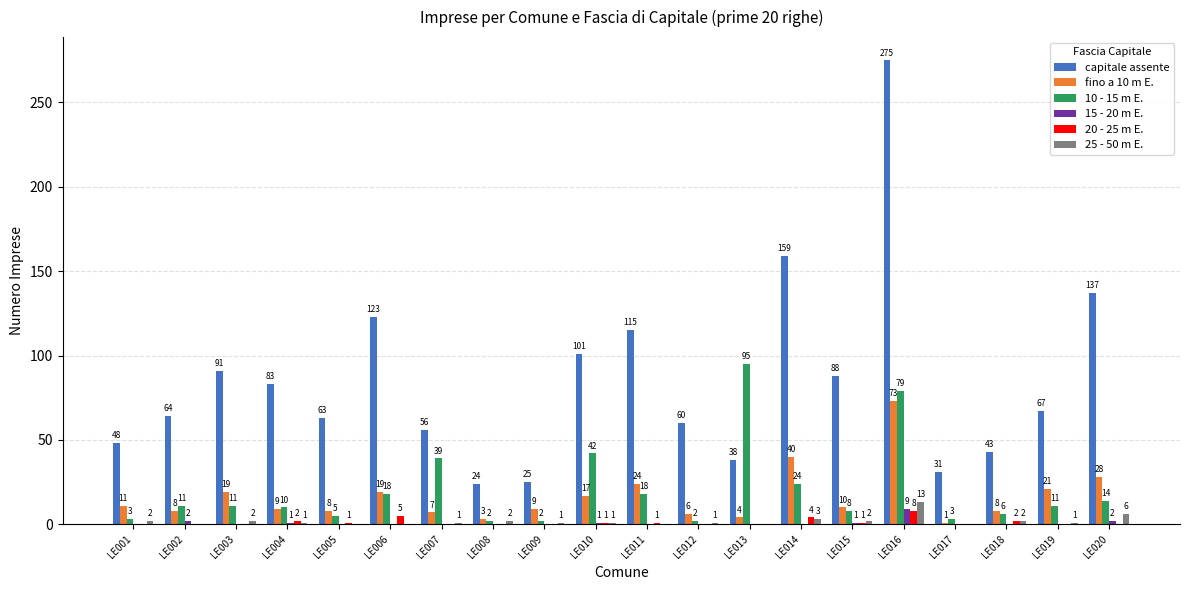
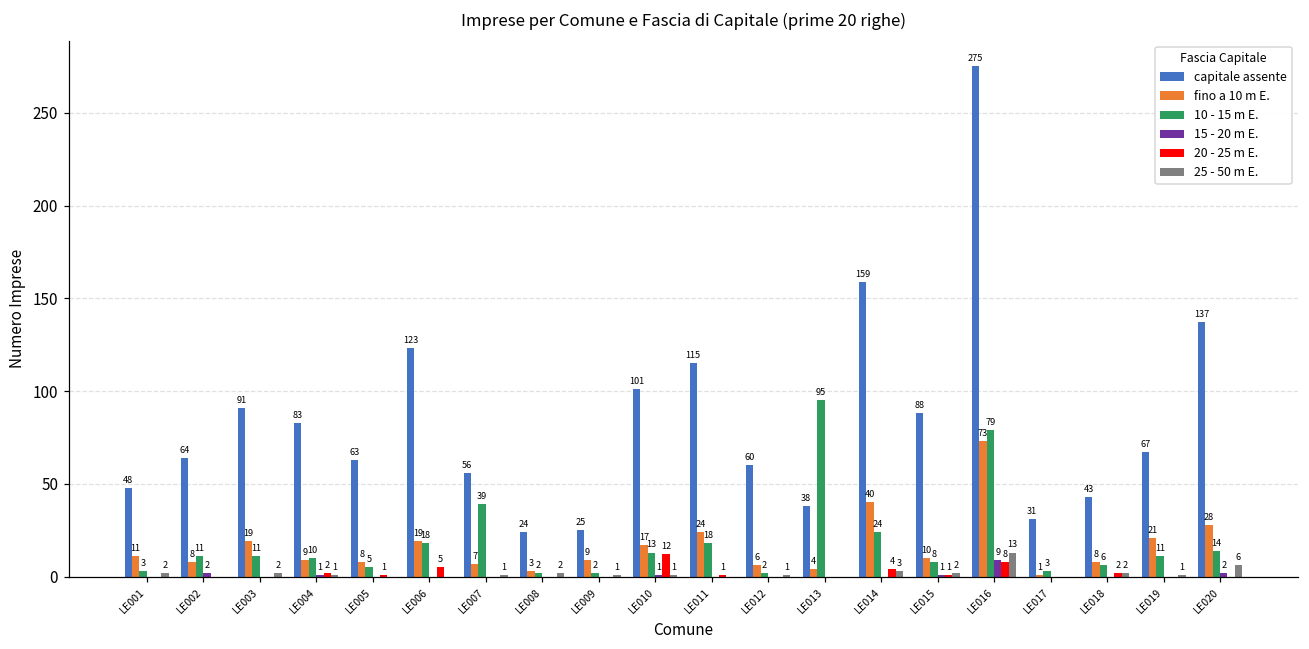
  {
    "capitale assente": {
      "LE001": 48,
      "LE002": 64,
      "LE003": 91,
      "LE004": 83,
      "LE005": 63,
      "LE006": 123,
      "LE007": 56,
      "LE008": 24,
      "LE009": 25,
      "LE010": 101,
      "LE011": 115,
      "LE012": 60,
      "LE013": 38,
      "LE014": 159,
      "LE015": 88,
      "LE016": 275,
      "LE017": 31,
      "LE018": 43,
      "LE019": 67,
      "LE020": 137
    },
    "fino a 10 m E.": {
      "LE001": 11,
      "LE002": 8,
      "LE003": 19,
      "LE004": 9,
      "LE005": 8,
      "LE007": 7,
      "LE008": 3,
      "LE009": 9,
      "LE010": 17,
      "LE011": 24,
      "LE012": 6,
      "LE013": 4,
      "LE014": 40,
      "LE015": 10,
      "LE016": 73,
      "LE017": 1,
      "LE018": 8,
      "LE019": 21,
      "LE020": 28
    },
    "10 - 15 m E.": {
      "LE001": 3,
      "LE002": 11,
      "LE003": 11,
      "LE004": 10,
      "LE005": 5,
      "LE007": 39,
      "LE008": 2,
      "LE009": 2,
-     "LE010": 42,
+     "LE010": 13,
      "LE011": 18,
      "LE012": 2,
      "LE013": 95,
      "LE014": 24,
      "LE015": 8,
      "LE016": 79,
      "LE017": 3,
      "LE018": 6,
      "LE019": 11,
      "LE020": 14
    },
    "15 - 20 m E.": {
      "LE002": 2,
      "LE004": 1,
      "LE010": 1,
      "LE015": 1,
      "LE016": 9,
      "LE020": 2
    },
    "20 - 25 m E.": {
      "LE004": 2,
      "LE005": 1,
      "LE006": 5,
-     "LE010": 1,
+     "LE010": 12,
      "LE011": 1,
      "LE014": 4,
      "LE015": 1,
      "LE016": 8,
      "LE018": 2
    },
    "25 - 50 m E.": {
      "LE001": 2,
      "LE003": 2,
      "LE004": 1,
      "LE007": 1,
      "LE008": 2,
      "LE009": 1,
      "LE010": 1,
      "LE012": 1,
      "LE014": 3,
      "LE015": 2,
      "LE016": 13,
      "LE018": 2,
      "LE019": 1,
      "LE020": 6
    }
  }
